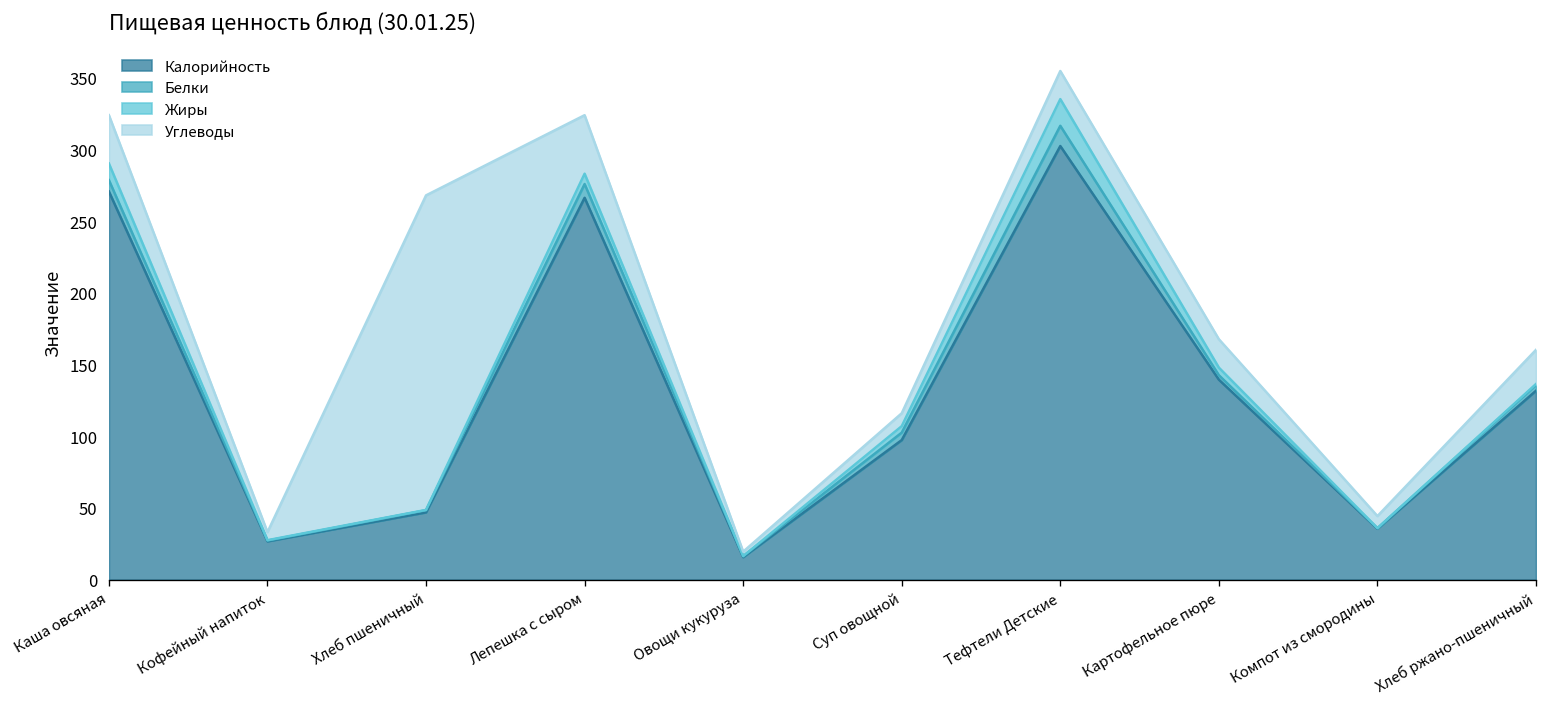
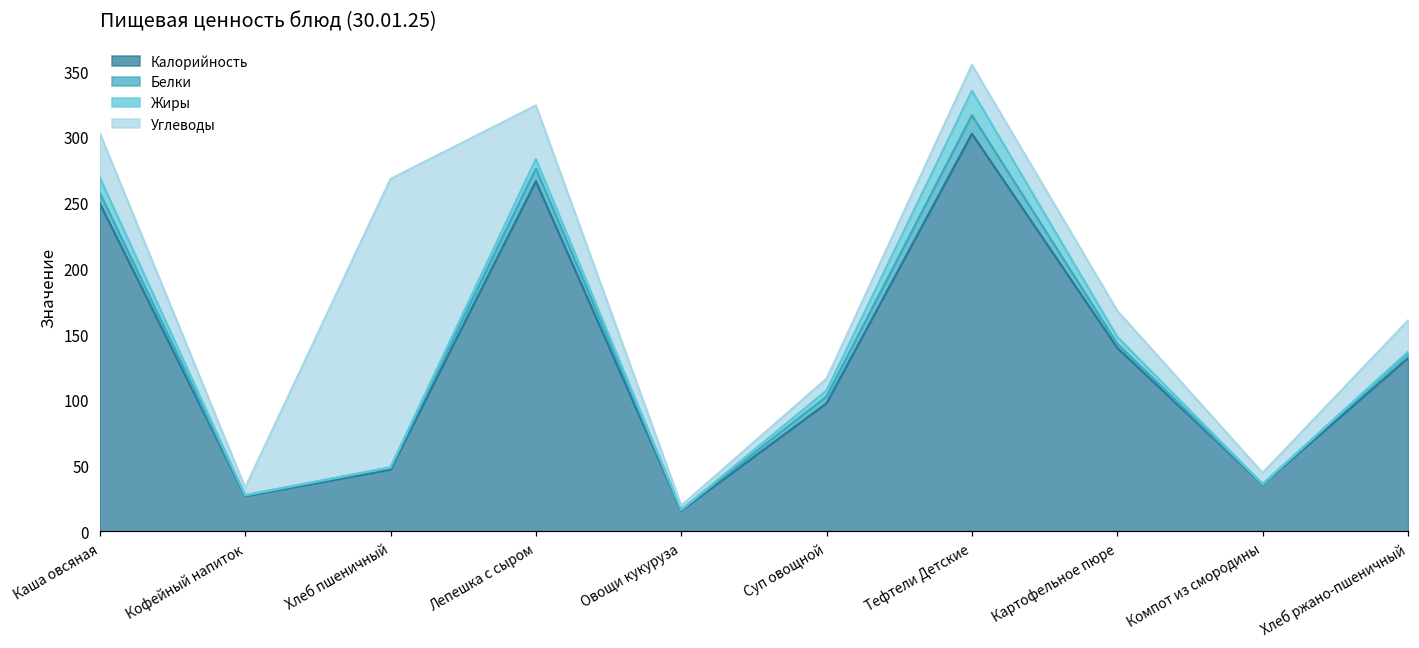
  {
    "Калорийность": {
-     "Каша овсяная": 271,
+     "Каша овсяная": 249,
      "Лепешка с сыром": 266,
      "Суп овощной": 97,
      "Тефтели Детские": 302,
      "Картофельное пюре": 139,
      "Хлеб ржано-пшеничный": 132
    },
    "Углеводы": {
      "Каша овсяная": 34,
      "Кофейный напиток": 6,
      "Хлеб пшеничный": 219,
      "Лепешка с сыром": 41,
      "Овощи кукуруза": 3,
      "Суп овощной": 9,
      "Тефтели Детские": 20,
      "Картофельное пюре": 20,
      "Компот из смородины": 8,
      "Хлеб ржано-пшеничный": 24
    }
  }
